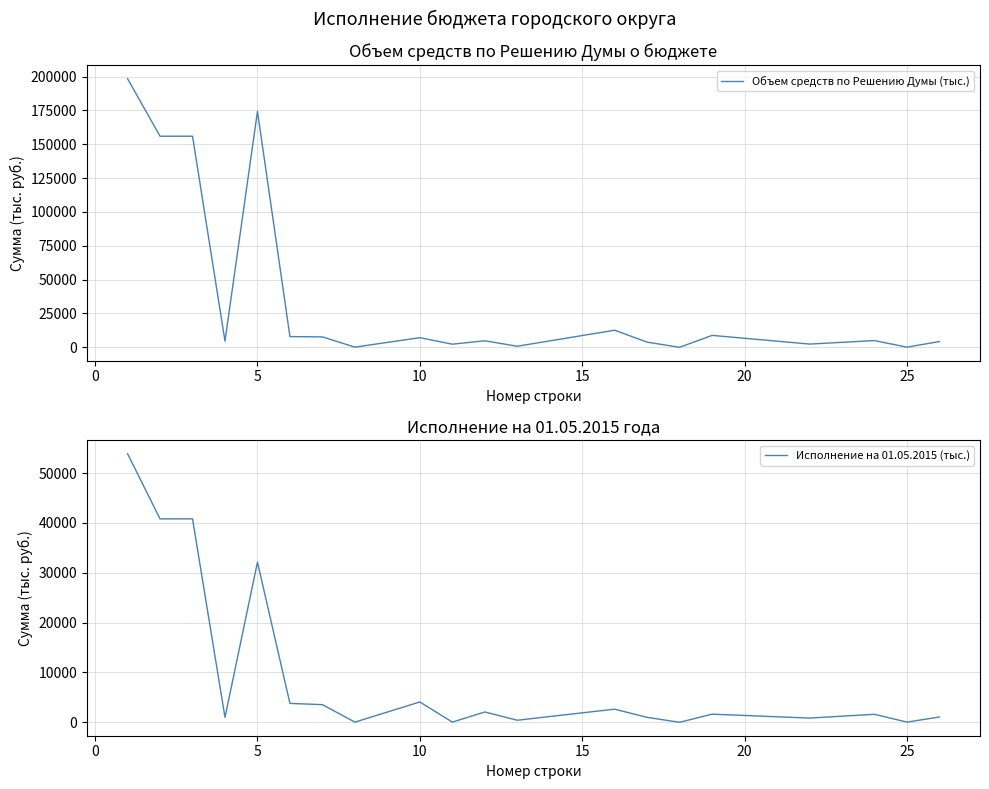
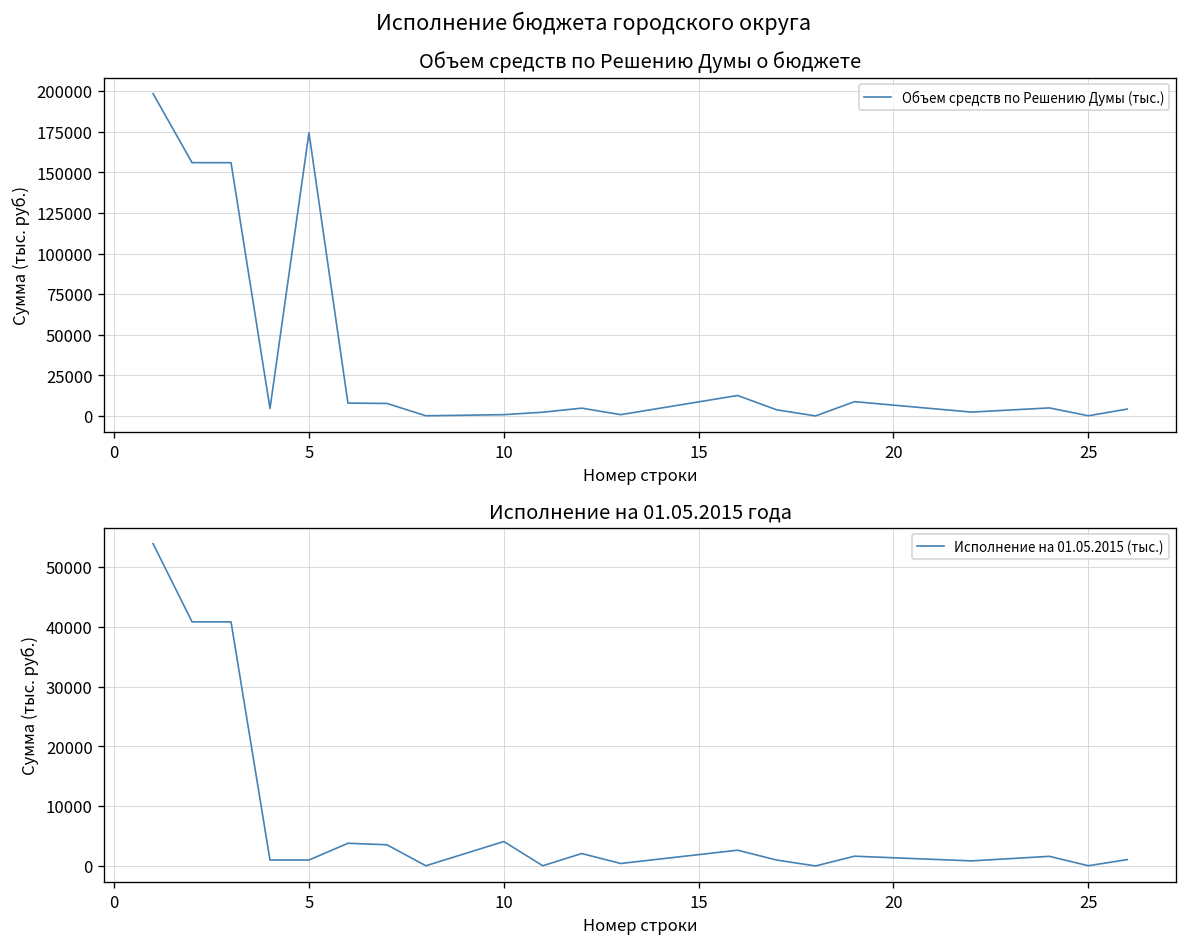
  {
    "Объем средств по Решению Думы о бюджете": {
      "5": 174000,
-     "10": 7000,
+     "10": 1000,
      "25": 0
    },
    "Исполнение на 01.05.2015 года": {
-     "5": 32000,
+     "5": 1000,
      "10": 4000,
      "25": 0
    }
  }
